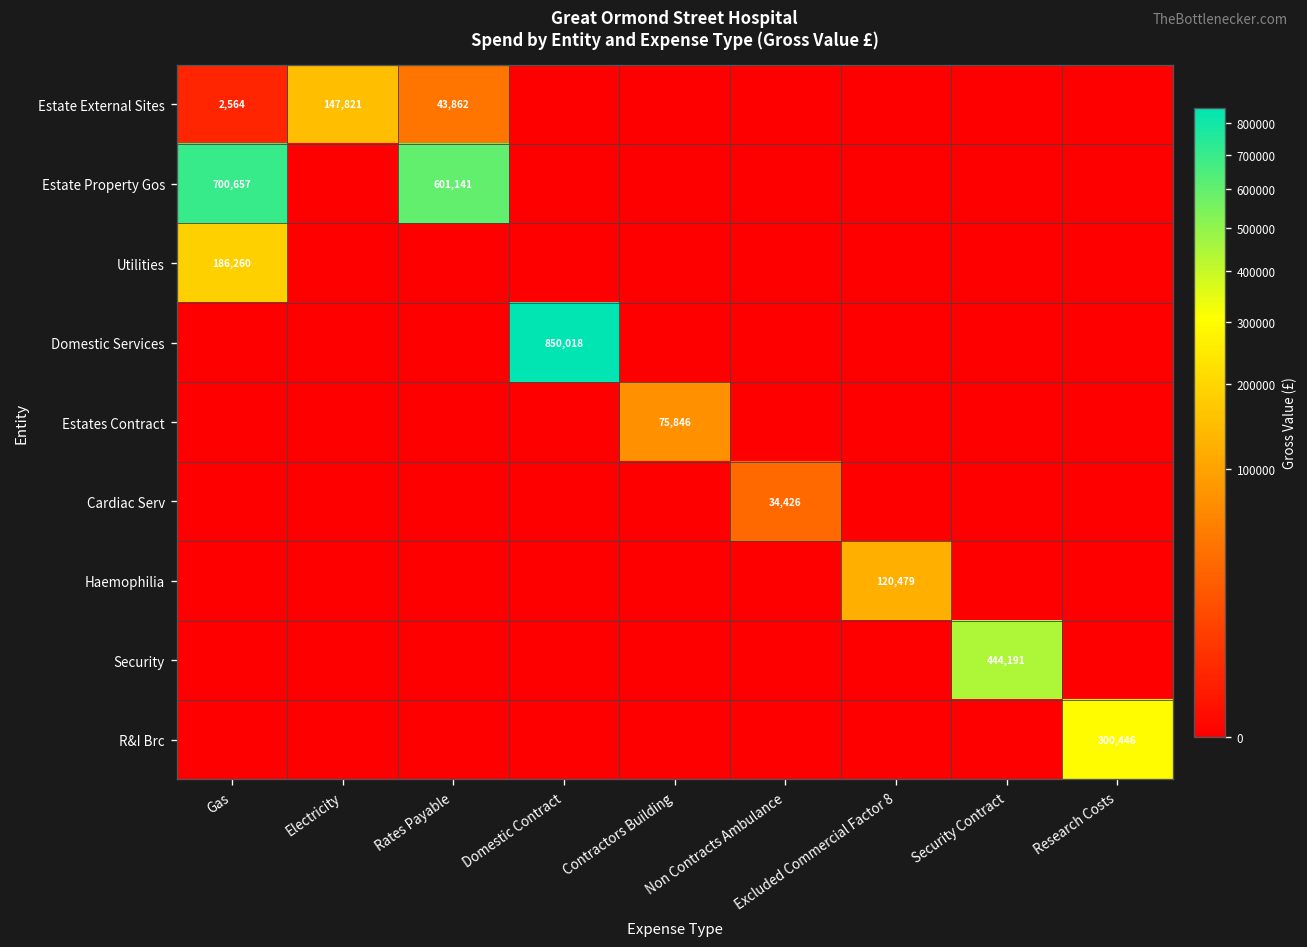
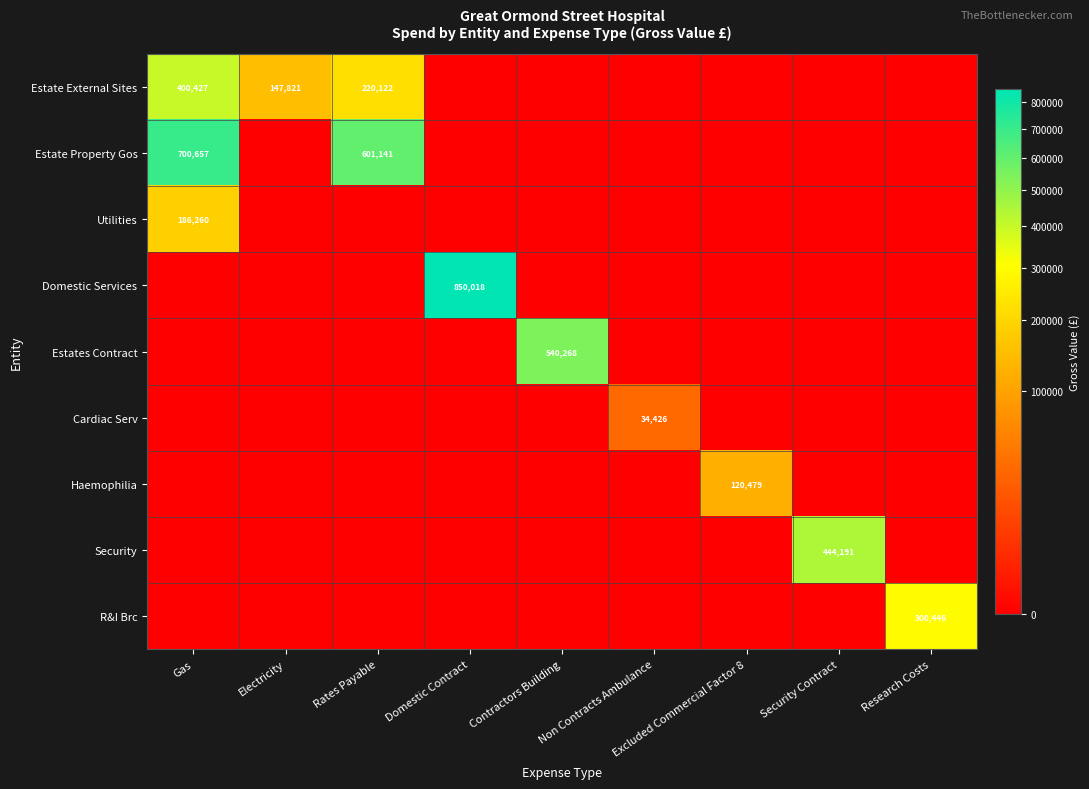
  {
    "Estate External Sites": {
-     "Gas": "2,564",
+     "Gas": "400,427",
      "Electricity": "147,821",
-     "Rates Payable": "43,862"
+     "Rates Payable": "220,122"
    },
    "Estate Property Gos": {
      "Gas": "700,657",
      "Rates Payable": "601,141"
    },
    "Utilities": {
      "Gas": "186,260"
    },
    "Domestic Services": {
      "Domestic Contract": "850,018"
    },
    "Estates Contract": {
-     "Contractors Building": "75,846"
+     "Contractors Building": "540,268"
    },
    "Cardiac Serv": {
      "Non Contracts Ambulance": "34,426"
    },
    "Haemophilia": {
      "Excluded Commercial Factor 8": "120,479"
    },
    "Security": {
      "Security Contract": "444,191"
    },
    "R&I Brc": {
      "Research Costs": "300,446"
    }
  }
